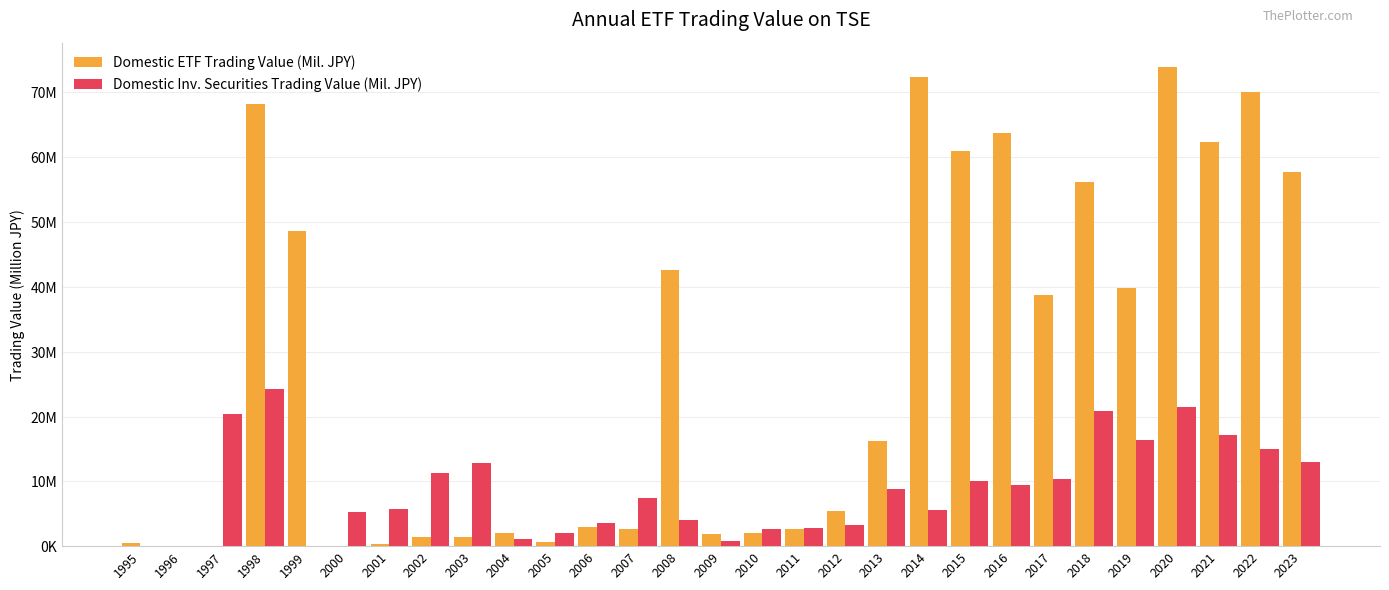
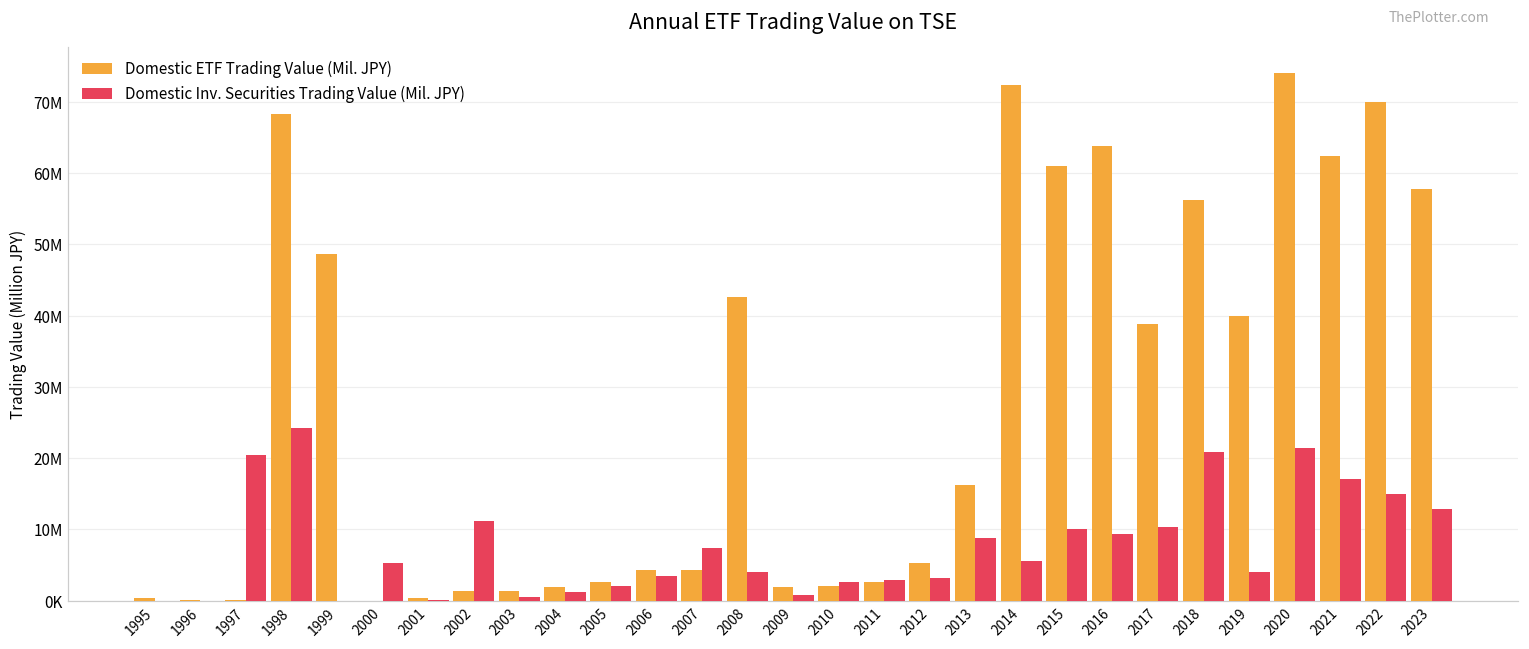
  {
    "Domestic ETF Trading Value (Mil. JPY)": {
      "1995": 0,
      "1998": 68000000,
      "1999": 49000000,
      "2002": 1000000,
      "2003": 1000000,
      "2004": 2000000,
-     "2005": 1000000,
-     "2006": 3000000,
-     "2007": 3000000,
+     "2005": 3000000,
+     "2006": 4000000,
+     "2007": 4000000,
      "2008": 43000000,
      "2009": 2000000,
      "2010": 2000000,
      "2011": 3000000,
      "2012": 5000000,
      "2013": 16000000,
      "2014": 72000000,
      "2015": 61000000,
      "2016": 64000000,
      "2017": 39000000,
      "2018": 56000000,
      "2019": 40000000,
      "2020": 74000000,
      "2021": 62000000,
      "2022": 70000000,
      "2023": 58000000
    },
    "Domestic Inv. Securities Trading Value (Mil. JPY)": {
      "1995": 0,
      "1996": 0,
      "1997": 20000000,
      "1998": 24000000,
      "1999": 0,
      "2000": 5000000,
-     "2001": 6000000,
+     "2001": 0,
      "2002": 11000000,
-     "2003": 13000000,
+     "2003": 1000000,
      "2004": 1000000,
      "2005": 2000000,
      "2006": 4000000,
      "2007": 7000000,
      "2008": 4000000,
      "2009": 1000000,
      "2010": 3000000,
      "2011": 3000000,
      "2012": 3000000,
      "2013": 9000000,
      "2014": 6000000,
      "2015": 10000000,
      "2016": 9000000,
      "2017": 10000000,
      "2018": 21000000,
-     "2019": 16000000,
+     "2019": 4000000,
      "2020": 21000000,
      "2021": 17000000,
      "2022": 15000000,
      "2023": 13000000
    }
  }
